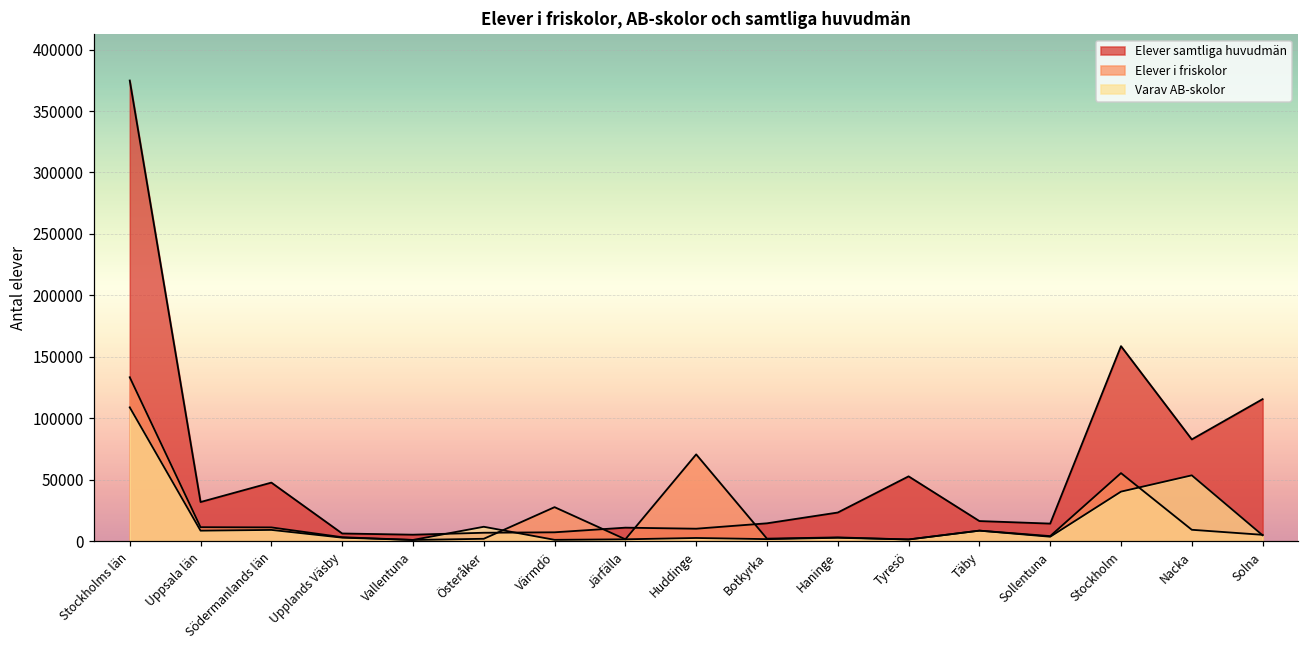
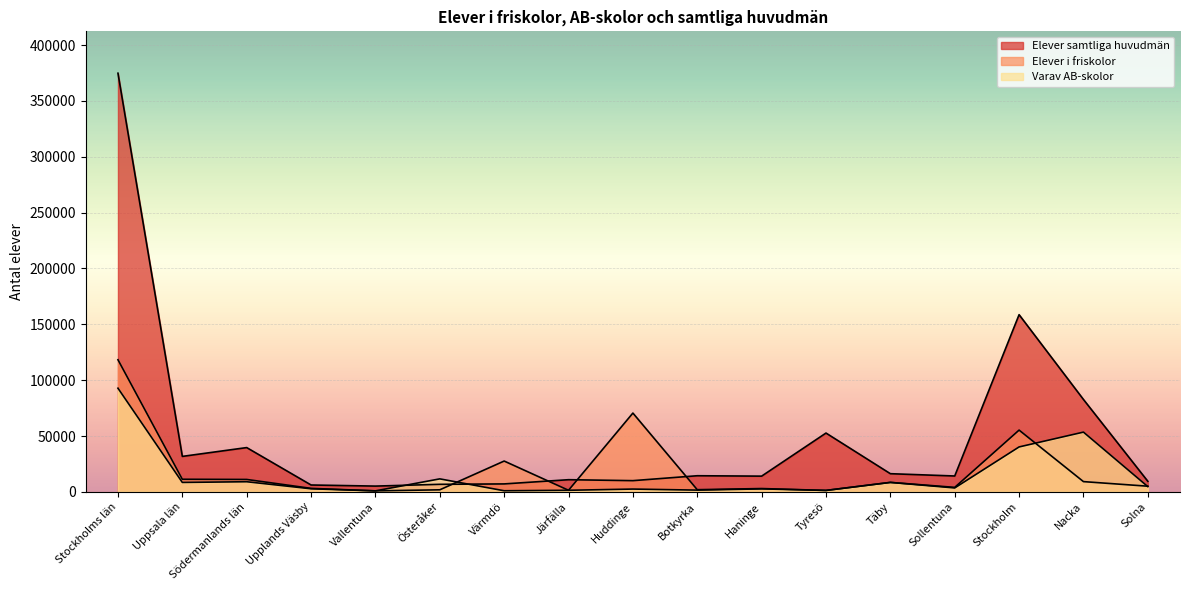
  {
    "Elever samtliga huvudmän": {
      "Stockholms län": 375000,
      "Uppsala län": 32000,
-     "Södermanlands län": 48000,
+     "Södermanlands län": 40000,
      "Upplands Väsby": 6000,
      "Vallentuna": 5000,
      "Österåker": 7000,
      "Värmdö": 7000,
      "Järfälla": 11000,
      "Huddinge": 10000,
      "Botkyrka": 14000,
-     "Haninge": 23000,
+     "Haninge": 14000,
      "Tyresö": 53000,
      "Täby": 16000,
      "Sollentuna": 14000,
      "Stockholm": 159000,
      "Nacka": 83000,
-     "Solna": 116000
+     "Solna": 9000
    },
    "Elever i friskolor": {
-     "Stockholms län": 133000,
+     "Stockholms län": 118000,
      "Uppsala län": 11000,
      "Österåker": 2000,
      "Värmdö": 28000,
      "Huddinge": 71000,
      "Stockholm": 55000,
      "Nacka": 9000
    },
    "Varav AB-skolor": {
-     "Stockholms län": 109000,
+     "Stockholms län": 93000,
      "Uppsala län": 8000,
      "Österåker": 12000,
      "Värmdö": 1000,
      "Huddinge": 3000,
      "Stockholm": 40000,
      "Nacka": 53000
    }
  }
